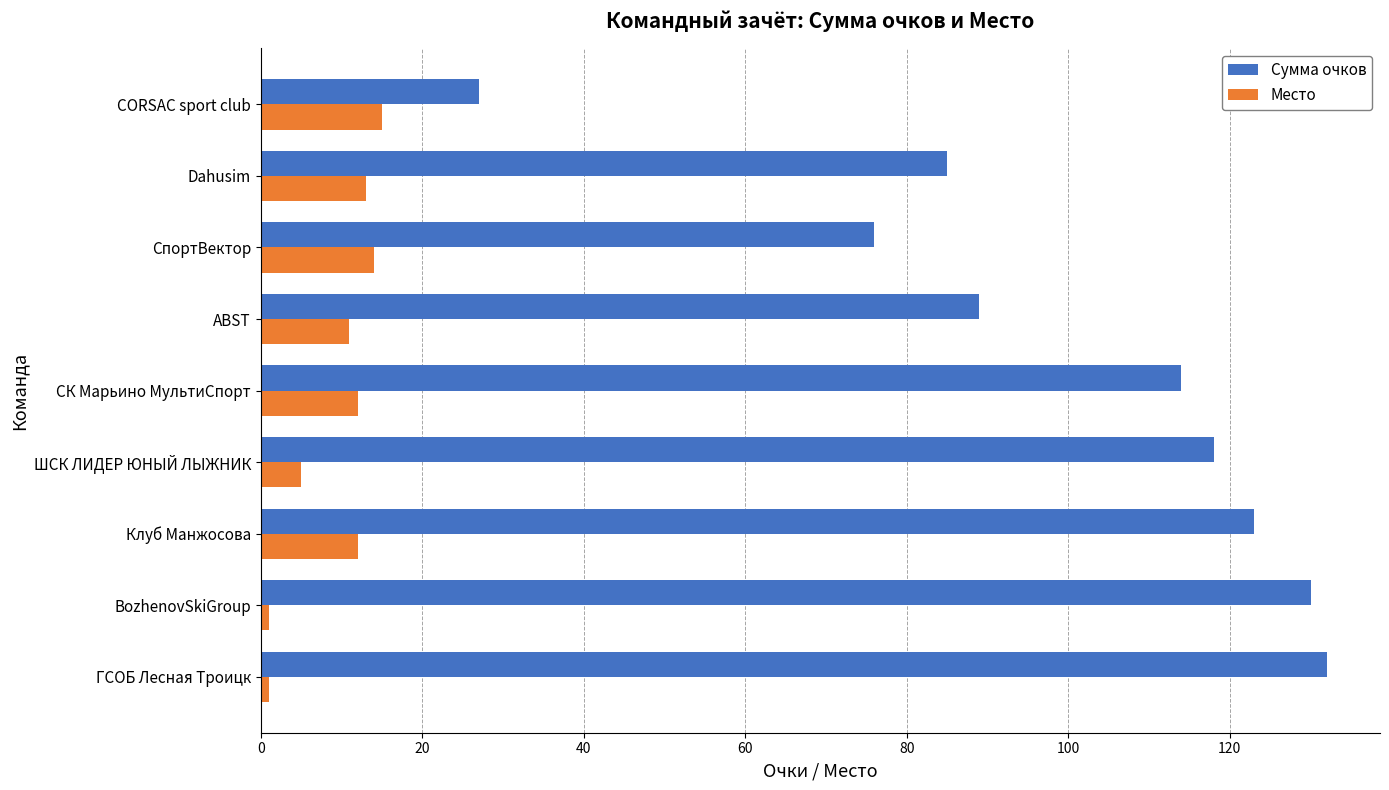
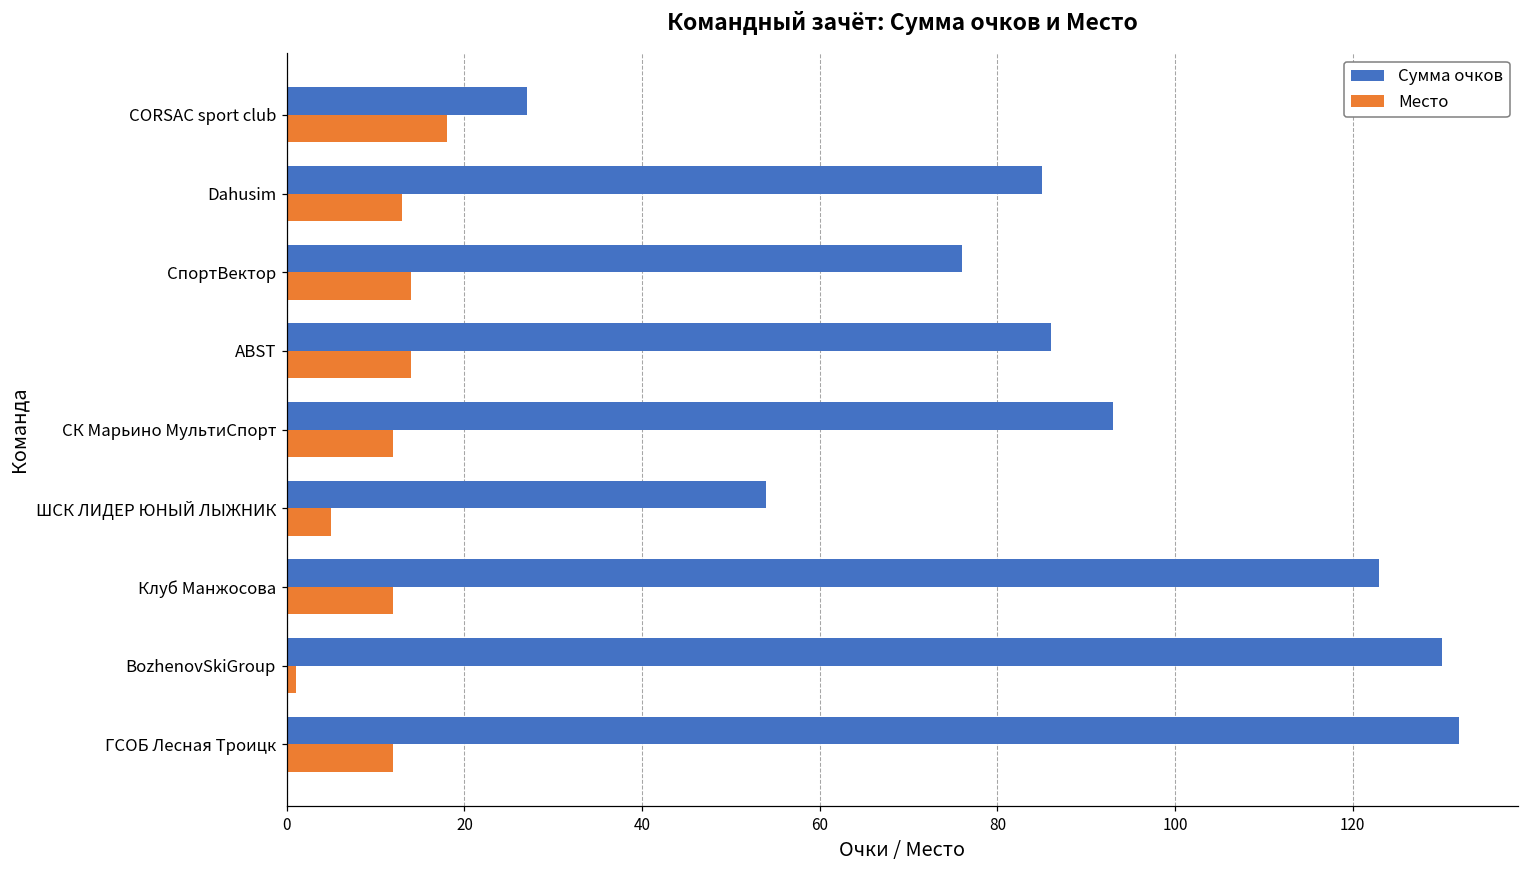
  {
    "Сумма очков": {
      "CORSAC sport club": 27,
      "Dahusim": 85,
      "СпортВектор": 76,
-     "ABST": 89,
-     "СК Марьино МультиСпорт": 114,
-     "ШСК ЛИДЕР ЮНЫЙ ЛЫЖНИК": 118,
+     "ABST": 86,
+     "СК Марьино МультиСпорт": 93,
+     "ШСК ЛИДЕР ЮНЫЙ ЛЫЖНИК": 54,
      "Клуб Манжосова": 123,
      "BozhenovSkiGroup": 130,
      "ГСОБ Лесная Троицк": 132
    },
    "Место": {
-     "CORSAC sport club": 15,
+     "CORSAC sport club": 18,
      "Dahusim": 13,
      "СпортВектор": 14,
-     "ABST": 11,
+     "ABST": 14,
      "СК Марьино МультиСпорт": 12,
      "ШСК ЛИДЕР ЮНЫЙ ЛЫЖНИК": 5,
      "Клуб Манжосова": 12,
      "BozhenovSkiGroup": 1,
-     "ГСОБ Лесная Троицк": 1
+     "ГСОБ Лесная Троицк": 12
    }
  }
